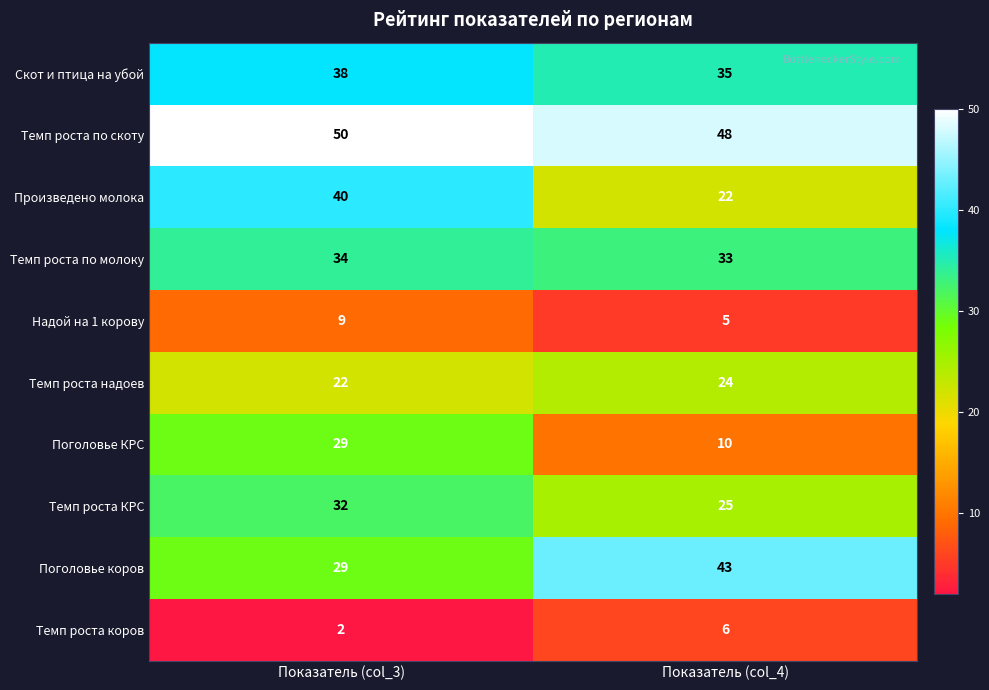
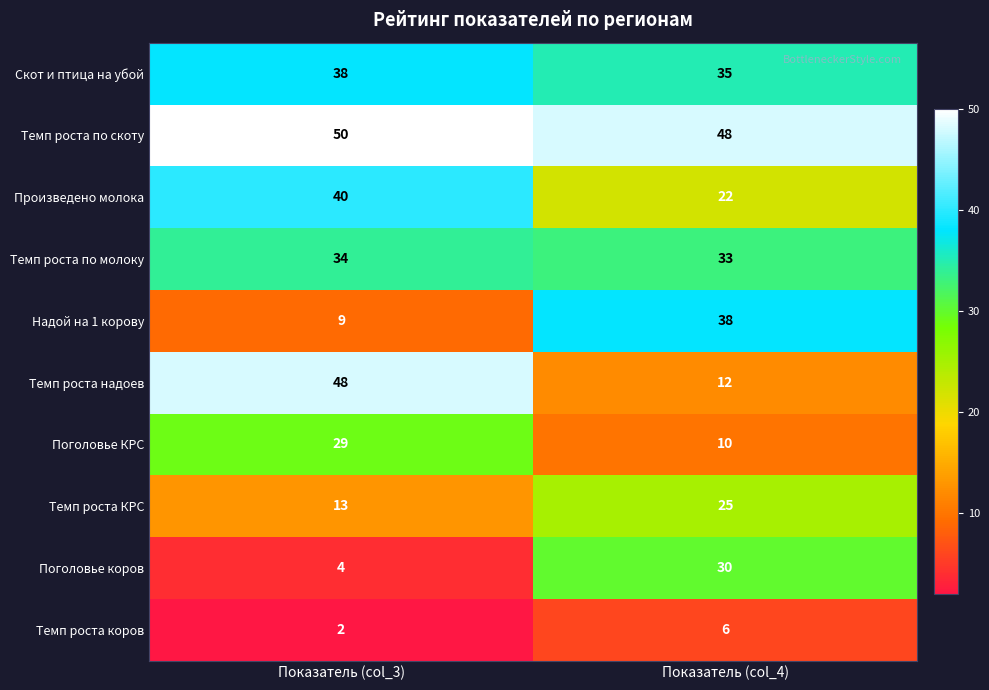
  {
    "Скот и птица на убой": {
      "Показатель (col_3)": 38
    },
    "Темп роста по скоту": {
      "Показатель (col_3)": 50,
      "Показатель (col_4)": 48
    },
    "Произведено молока": {
      "Показатель (col_3)": 40,
      "Показатель (col_4)": 22
    },
    "Темп роста по молоку": {
      "Показатель (col_3)": 34,
      "Показатель (col_4)": 33
    },
    "Надой на 1 корову": {
      "Показатель (col_3)": 9,
-     "Показатель (col_4)": 5
+     "Показатель (col_4)": 38
    },
    "Темп роста надоев": {
-     "Показатель (col_3)": 22,
-     "Показатель (col_4)": 24
+     "Показатель (col_3)": 48,
+     "Показатель (col_4)": 12
    },
    "Поголовье КРС": {
      "Показатель (col_3)": 29,
      "Показатель (col_4)": 10
    },
    "Темп роста КРС": {
-     "Показатель (col_3)": 32,
+     "Показатель (col_3)": 13,
      "Показатель (col_4)": 25
    },
    "Поголовье коров": {
-     "Показатель (col_3)": 29,
-     "Показатель (col_4)": 43
+     "Показатель (col_3)": 4,
+     "Показатель (col_4)": 30
    },
    "Темп роста коров": {
      "Показатель (col_3)": 2,
      "Показатель (col_4)": 6
    }
  }
